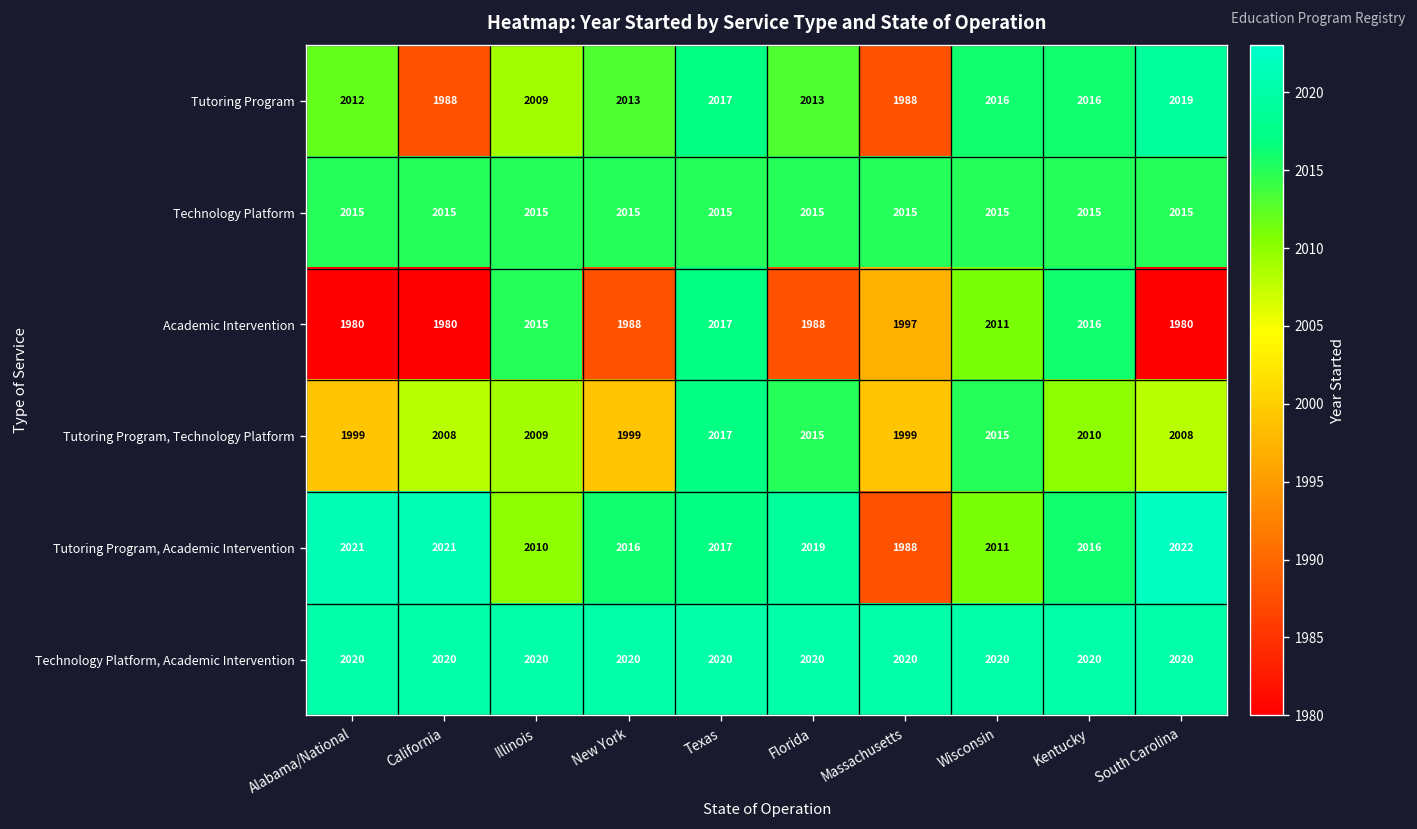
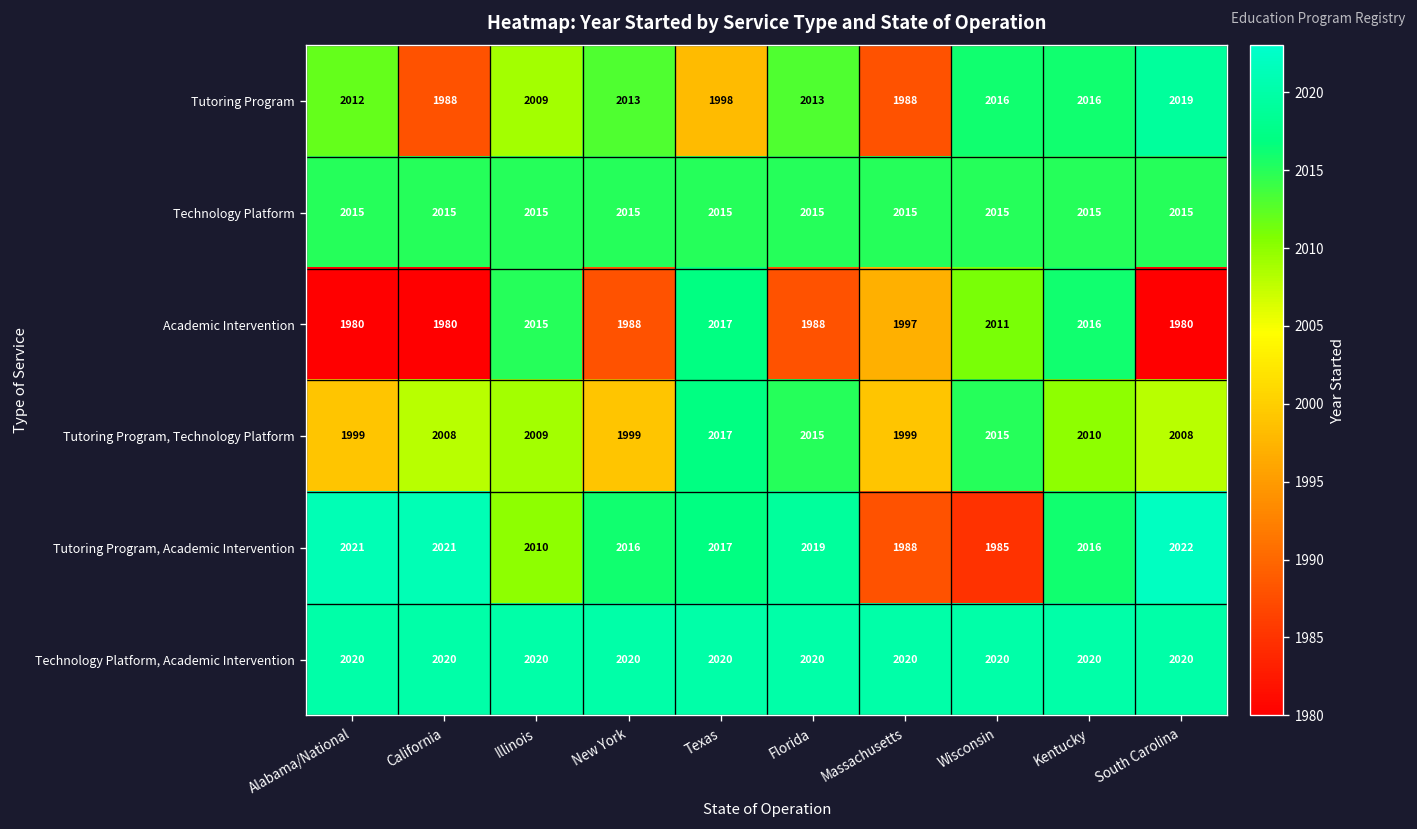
  {
    "Tutoring Program": {
      "Alabama/National": 2012,
      "California": 1988,
      "Illinois": 2009,
      "New York": 2013,
-     "Texas": 2017,
+     "Texas": 1998,
      "Florida": 2013,
      "Massachusetts": 1988,
      "Wisconsin": 2016,
      "Kentucky": 2016,
      "South Carolina": 2019
    },
    "Technology Platform": {
      "Alabama/National": 2015,
      "California": 2015,
      "Illinois": 2015,
      "New York": 2015,
      "Texas": 2015,
      "Florida": 2015,
      "Massachusetts": 2015,
      "Wisconsin": 2015,
      "Kentucky": 2015,
      "South Carolina": 2015
    },
    "Academic Intervention": {
      "Alabama/National": 1980,
      "California": 1980,
      "Illinois": 2015,
      "New York": 1988,
      "Texas": 2017,
      "Florida": 1988,
      "Massachusetts": 1997,
      "Wisconsin": 2011,
      "Kentucky": 2016,
      "South Carolina": 1980
    },
    "Tutoring Program, Technology Platform": {
      "Alabama/National": 1999,
      "California": 2008,
      "Illinois": 2009,
      "New York": 1999,
      "Texas": 2017,
      "Florida": 2015,
      "Massachusetts": 1999,
      "Wisconsin": 2015,
      "Kentucky": 2010,
      "South Carolina": 2008
    },
    "Tutoring Program, Academic Intervention": {
      "Alabama/National": 2021,
      "California": 2021,
      "Illinois": 2010,
      "New York": 2016,
      "Texas": 2017,
      "Florida": 2019,
      "Massachusetts": 1988,
-     "Wisconsin": 2011,
+     "Wisconsin": 1985,
      "Kentucky": 2016,
      "South Carolina": 2022
    },
    "Technology Platform, Academic Intervention": {
      "Alabama/National": 2020,
      "California": 2020,
      "Illinois": 2020,
      "New York": 2020,
      "Texas": 2020,
      "Florida": 2020,
      "Massachusetts": 2020,
      "Wisconsin": 2020,
      "Kentucky": 2020,
      "South Carolina": 2020
    }
  }
